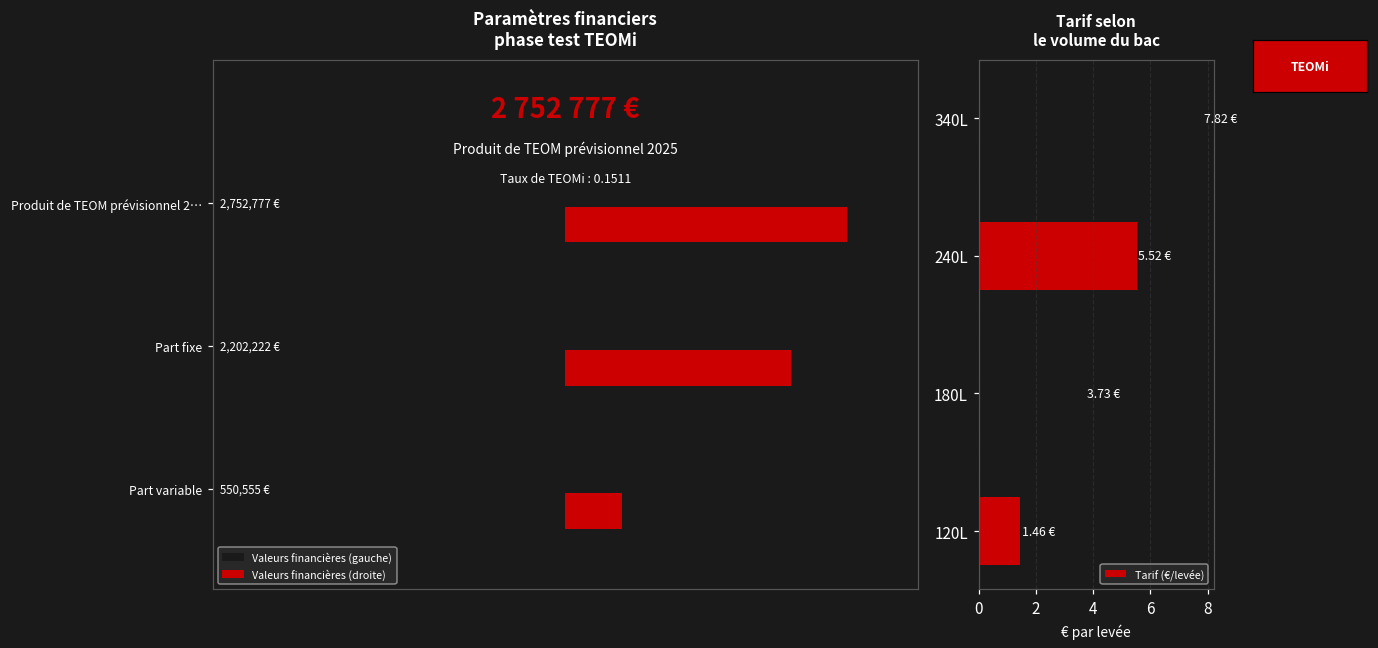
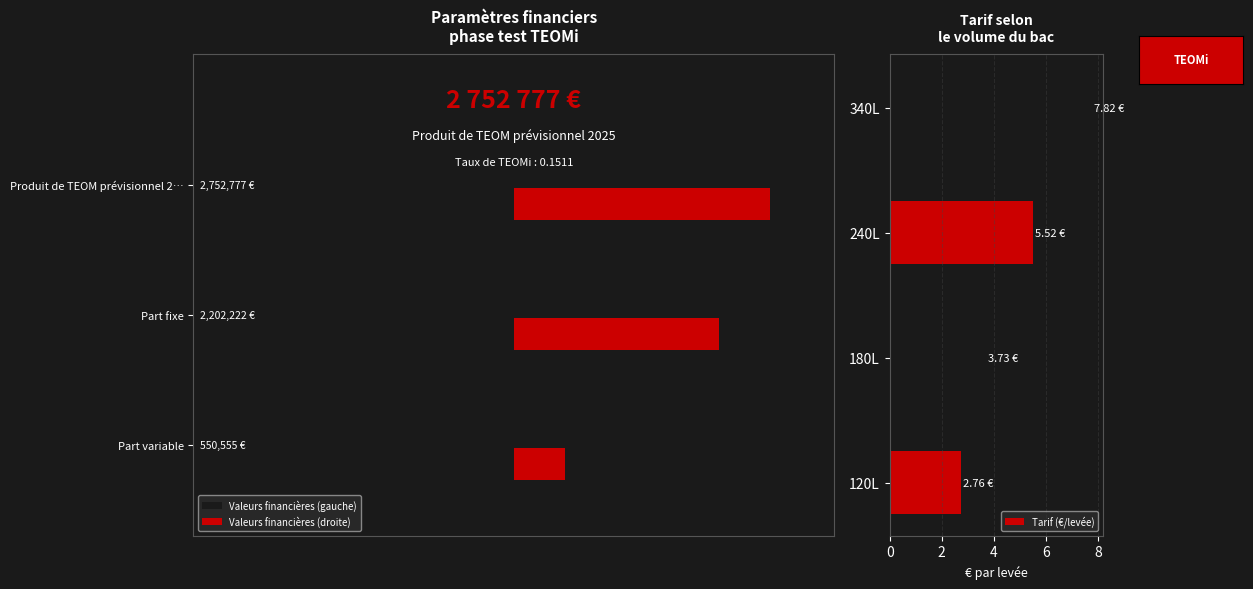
  {
    "Tarif selon le volume du bac": {
      "340L": 7.82,
      "240L": 5.52,
      "180L": 3.73,
-     "120L": 1.46
+     "120L": 2.76
    }
  }
